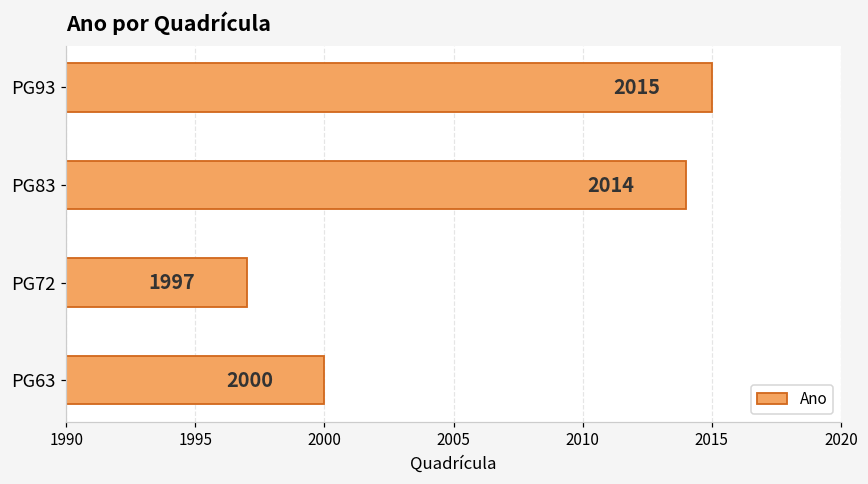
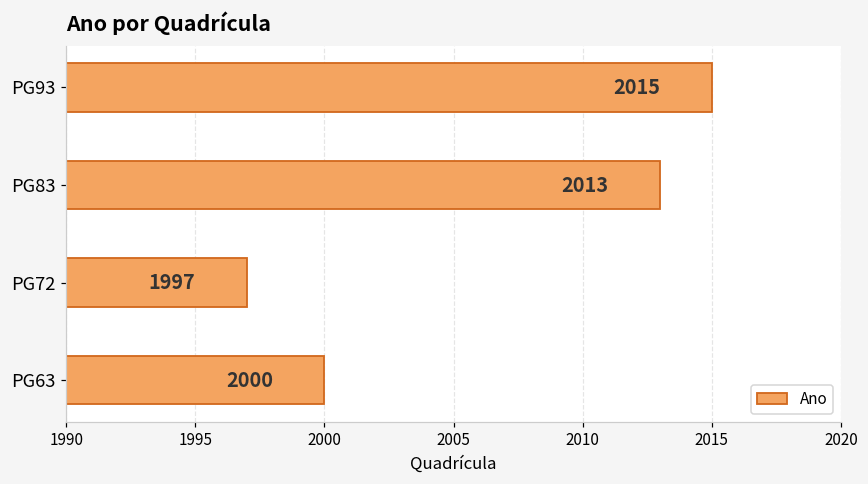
  {
    "PG93": 2015,
-   "PG83": 2014,
+   "PG83": 2013,
    "PG72": 1997,
    "PG63": 2000
  }
